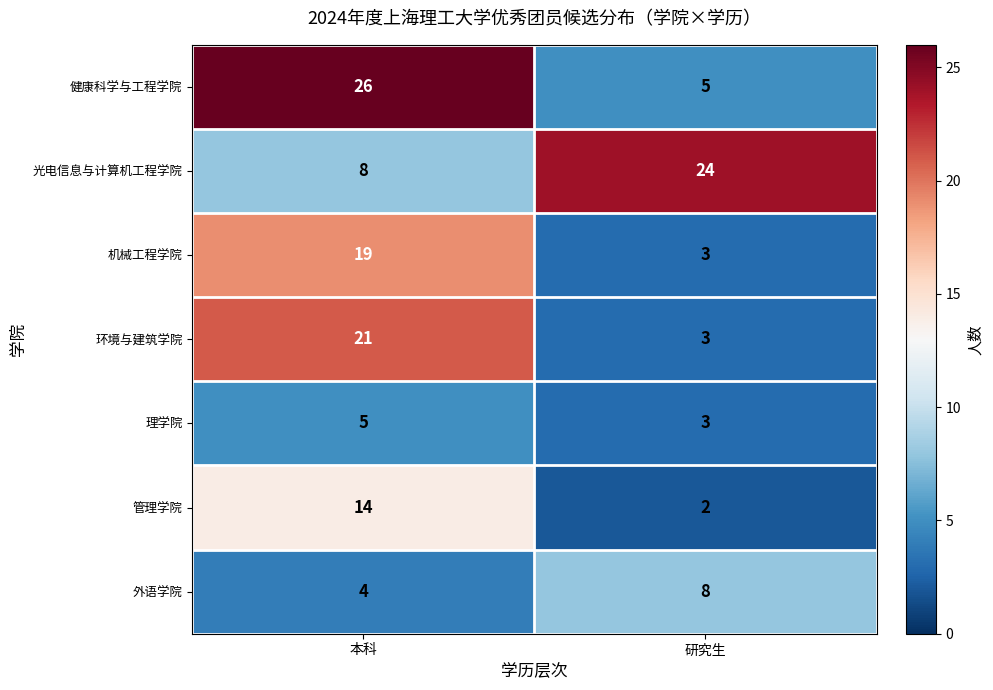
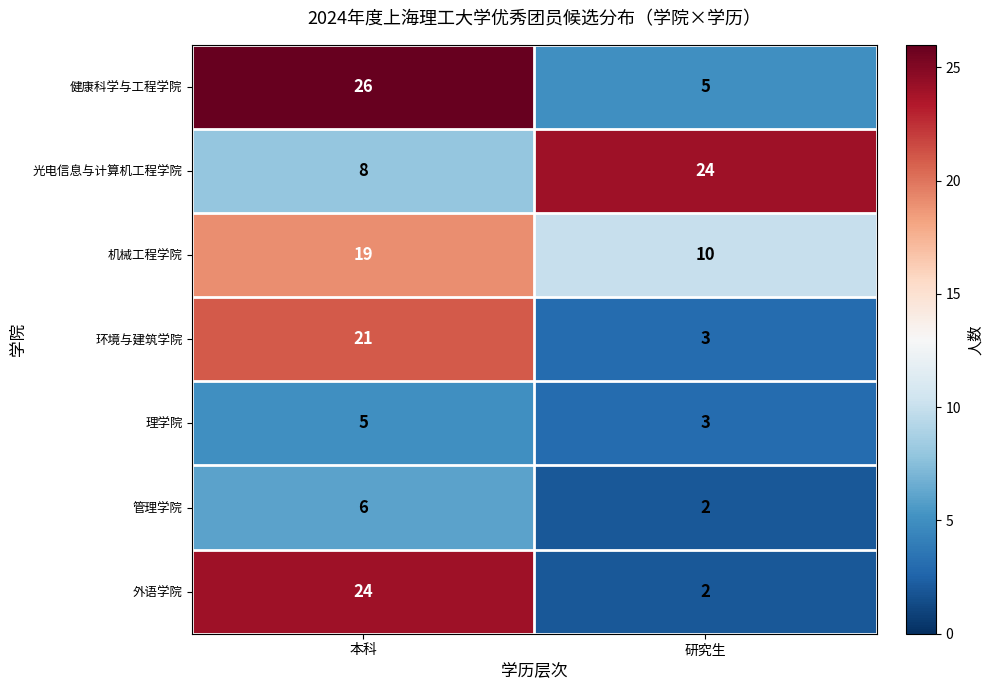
  {
    "健康科学与工程学院": {
      "本科": 26,
      "研究生": 5
    },
    "光电信息与计算机工程学院": {
      "本科": 8,
      "研究生": 24
    },
    "机械工程学院": {
      "本科": 19,
-     "研究生": 3
+     "研究生": 10
    },
    "环境与建筑学院": {
      "本科": 21,
      "研究生": 3
    },
    "理学院": {
      "本科": 5,
      "研究生": 3
    },
    "管理学院": {
-     "本科": 14,
+     "本科": 6,
      "研究生": 2
    },
    "外语学院": {
-     "本科": 4,
-     "研究生": 8
+     "本科": 24,
+     "研究生": 2
    }
  }
